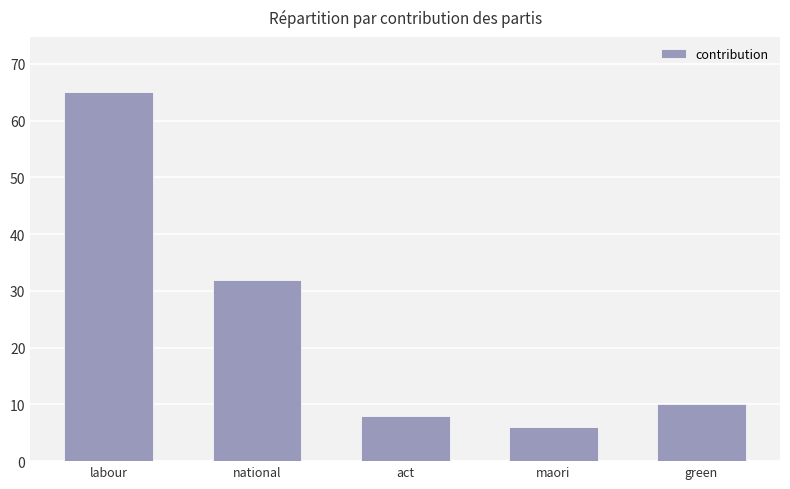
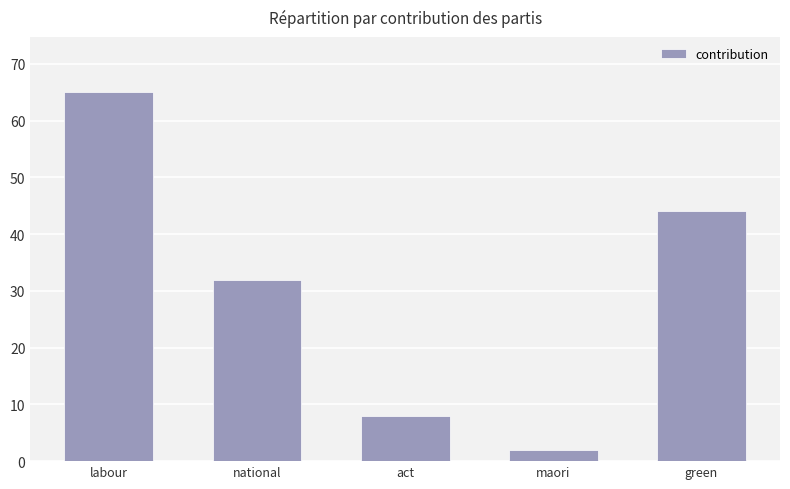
  {
    "labour": 65,
    "national": 32,
    "act": 8,
-   "maori": 6,
-   "green": 10
+   "maori": 2,
+   "green": 44
  }
